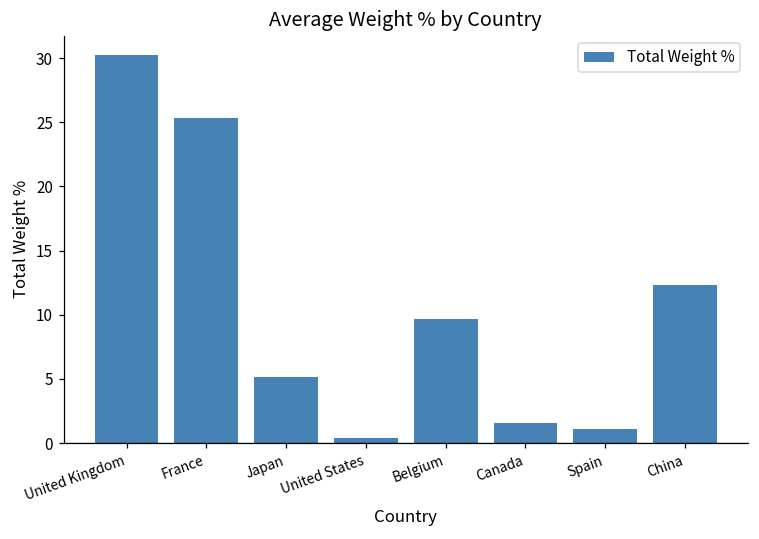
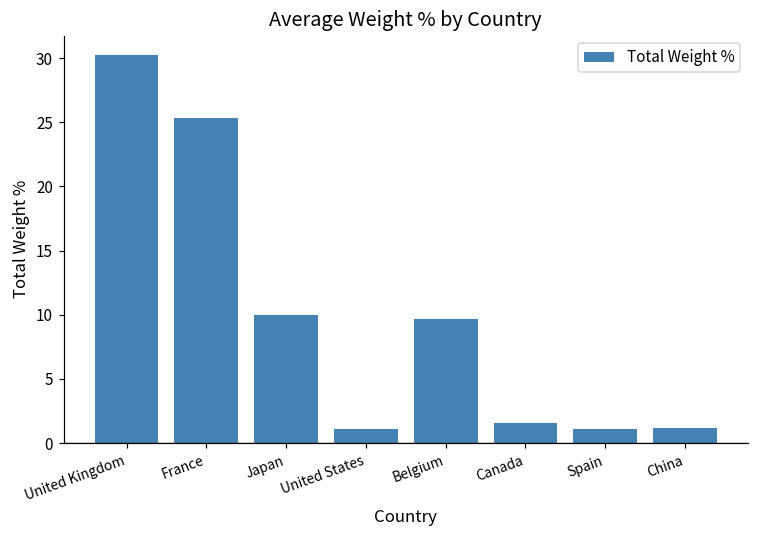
  {
    "United Kingdom": 30.2,
    "France": 25.3,
-   "Japan": 5.1,
-   "United States": 0.4,
+   "Japan": 10.0,
+   "United States": 1.1,
    "Belgium": 9.7,
    "Canada": 1.6,
    "Spain": 1.1,
-   "China": 12.3
+   "China": 1.2
  }
